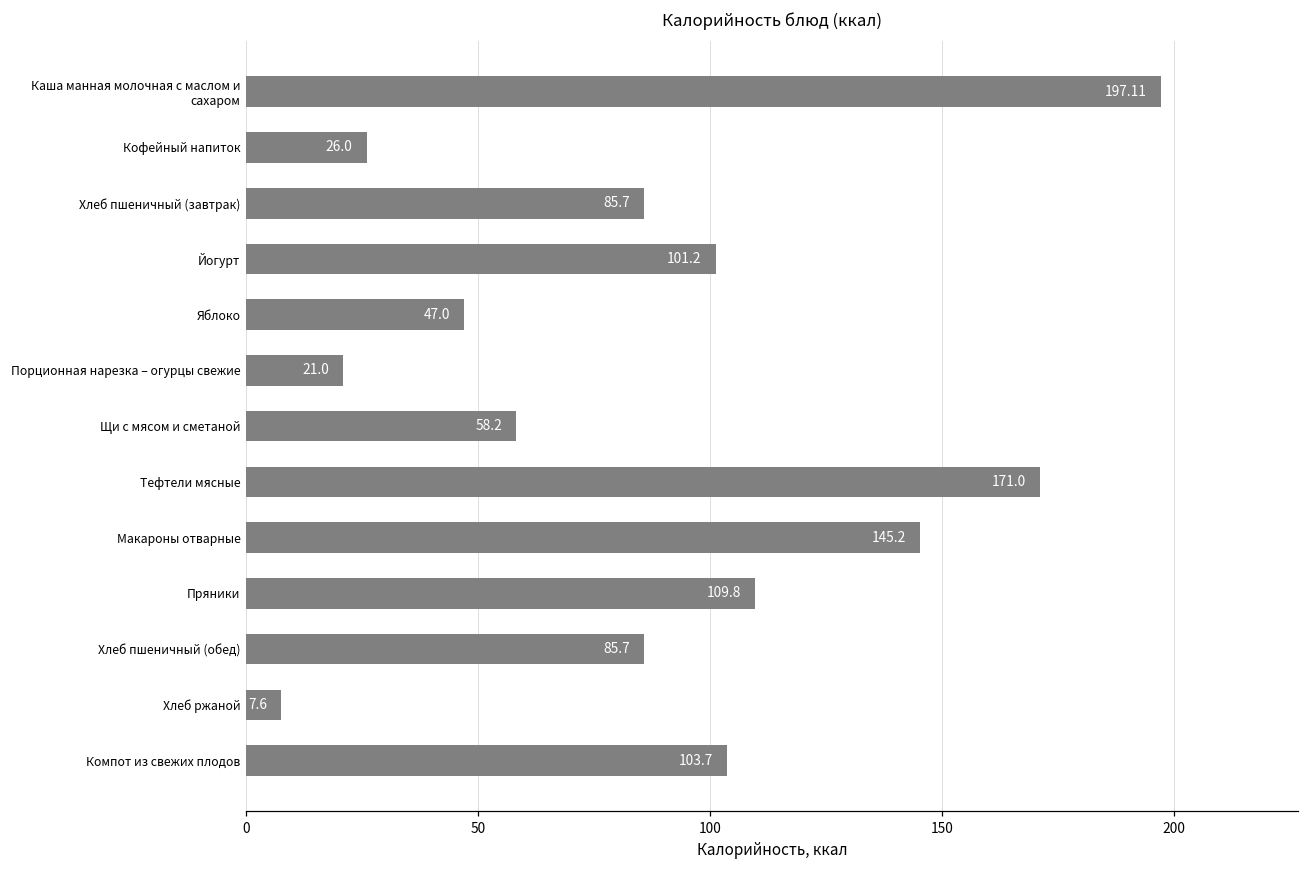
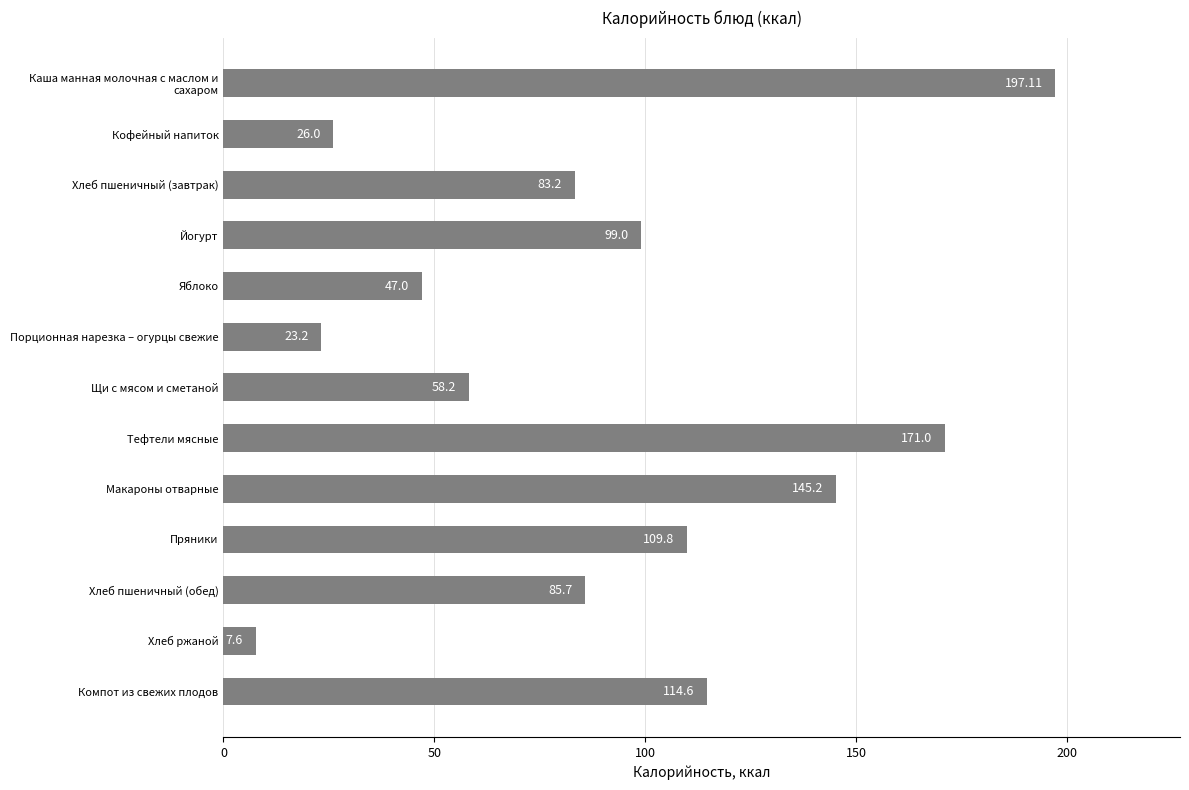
  {
    "Каша манная молочная с маслом и сахаром": 197.11,
    "Кофейный напиток": 26.0,
-   "Хлеб пшеничный (завтрак)": 85.7,
-   "Йогурт": 101.2,
+   "Хлеб пшеничный (завтрак)": 83.2,
+   "Йогурт": 99.0,
    "Яблоко": 47.0,
-   "Порционная нарезка – огурцы свежие": 21.0,
+   "Порционная нарезка – огурцы свежие": 23.2,
    "Щи с мясом и сметаной": 58.2,
    "Тефтели мясные": 171.0,
    "Макароны отварные": 145.2,
    "Пряники": 109.8,
    "Хлеб пшеничный (обед)": 85.7,
    "Хлеб ржаной": 7.6,
-   "Компот из свежих плодов": 103.7
+   "Компот из свежих плодов": 114.6
  }
